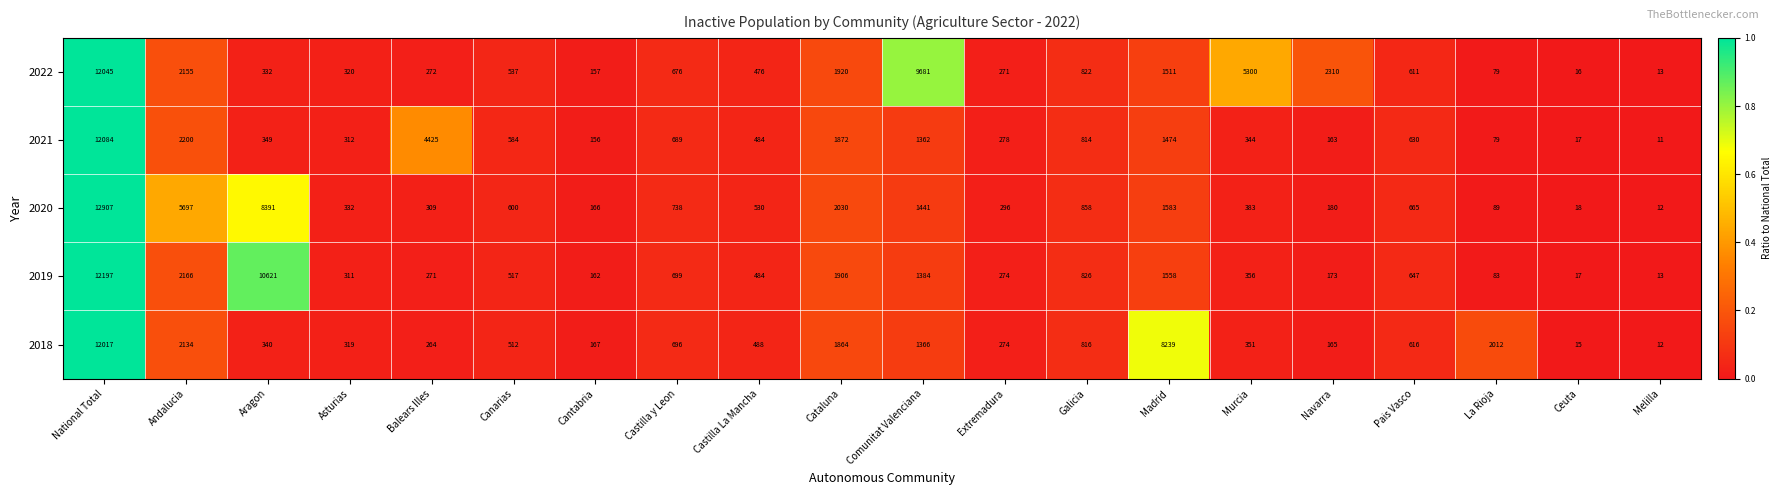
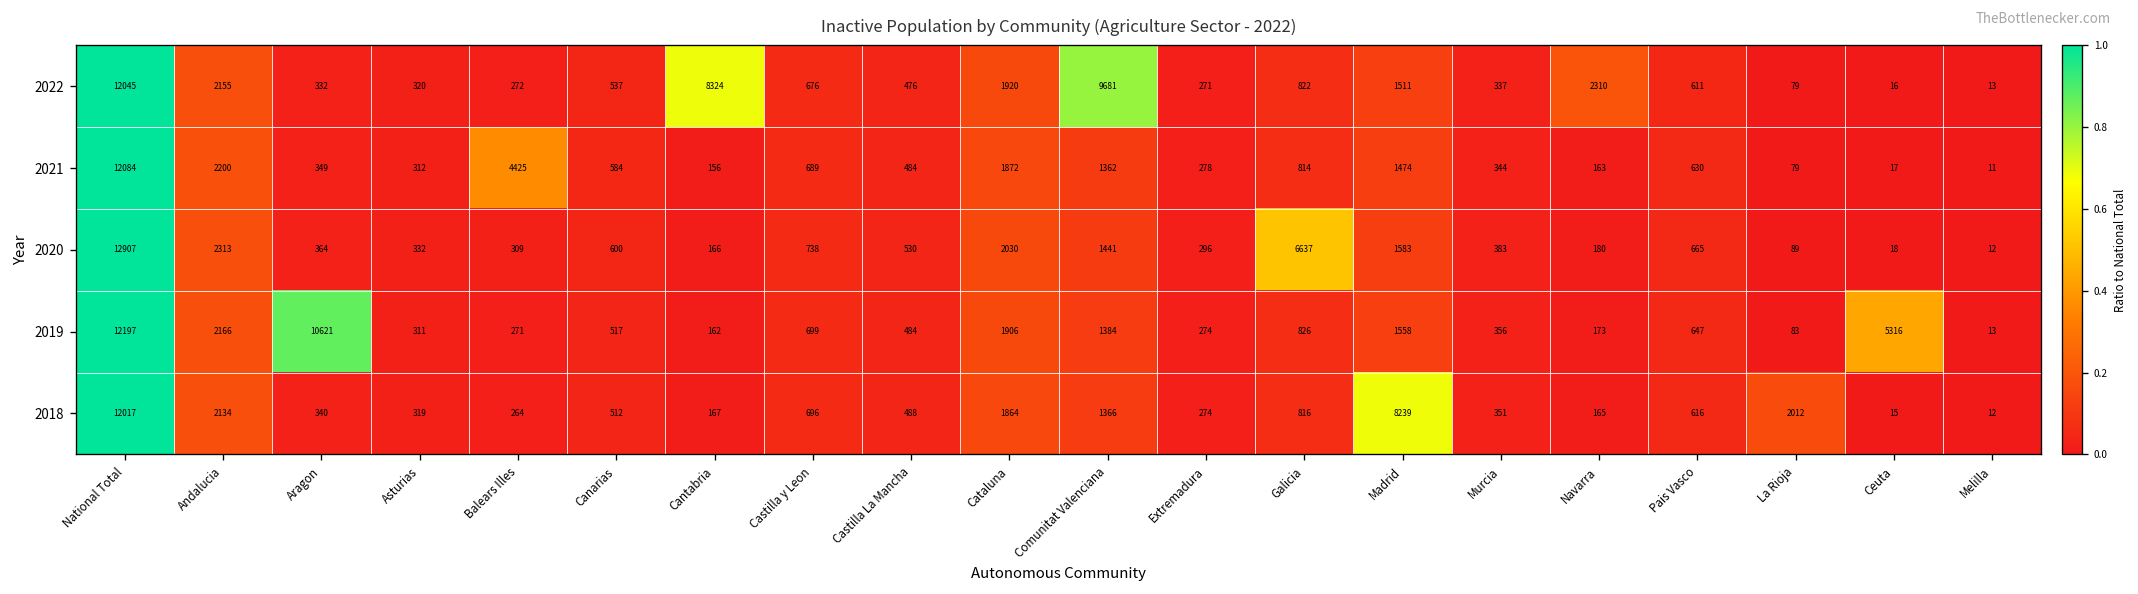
  {
    "2022": {
      "National Total": 12045,
      "Andalucia": 2155,
      "Aragon": 332,
      "Asturias": 320,
      "Balears Illes": 272,
      "Canarias": 537,
-     "Cantabria": 157,
+     "Cantabria": 8324,
      "Castilla y Leon": 676,
      "Castilla La Mancha": 476,
      "Cataluna": 1920,
      "Comunitat Valenciana": 9681,
      "Extremadura": 271,
      "Galicia": 822,
      "Madrid": 1511,
-     "Murcia": 5300,
+     "Murcia": 337,
      "Navarra": 2310,
      "Pais Vasco": 611,
      "La Rioja": 79,
      "Ceuta": 16,
      "Melilla": 13
    },
    "2021": {
      "National Total": 12084,
      "Andalucia": 2200,
      "Aragon": 349,
      "Asturias": 312,
      "Balears Illes": 4425,
      "Canarias": 584,
      "Cantabria": 156,
      "Castilla y Leon": 689,
      "Castilla La Mancha": 484,
      "Cataluna": 1872,
      "Comunitat Valenciana": 1362,
      "Extremadura": 278,
      "Galicia": 814,
      "Madrid": 1474,
      "Murcia": 344,
      "Navarra": 163,
      "Pais Vasco": 630,
      "La Rioja": 79,
      "Ceuta": 17,
      "Melilla": 11
    },
    "2020": {
      "National Total": 12907,
-     "Andalucia": 5697,
-     "Aragon": 8391,
+     "Andalucia": 2313,
+     "Aragon": 364,
      "Asturias": 332,
      "Balears Illes": 309,
      "Canarias": 600,
      "Cantabria": 166,
      "Castilla y Leon": 738,
      "Castilla La Mancha": 530,
      "Cataluna": 2030,
      "Comunitat Valenciana": 1441,
      "Extremadura": 296,
-     "Galicia": 858,
+     "Galicia": 6637,
      "Madrid": 1583,
      "Murcia": 383,
      "Navarra": 180,
      "Pais Vasco": 665,
      "La Rioja": 89,
      "Ceuta": 18,
      "Melilla": 12
    },
    "2019": {
      "National Total": 12197,
      "Andalucia": 2166,
      "Aragon": 10621,
      "Asturias": 311,
      "Balears Illes": 271,
      "Canarias": 517,
      "Cantabria": 162,
      "Castilla y Leon": 699,
      "Castilla La Mancha": 484,
      "Cataluna": 1906,
      "Comunitat Valenciana": 1384,
      "Extremadura": 274,
      "Galicia": 826,
      "Madrid": 1558,
      "Murcia": 356,
      "Navarra": 173,
      "Pais Vasco": 647,
      "La Rioja": 83,
-     "Ceuta": 17,
+     "Ceuta": 5316,
      "Melilla": 13
    },
    "2018": {
      "National Total": 12017,
      "Andalucia": 2134,
      "Aragon": 340,
      "Asturias": 319,
      "Balears Illes": 264,
      "Canarias": 512,
      "Cantabria": 167,
      "Castilla y Leon": 696,
      "Castilla La Mancha": 488,
      "Cataluna": 1864,
      "Comunitat Valenciana": 1366,
      "Extremadura": 274,
      "Galicia": 816,
      "Madrid": 8239,
      "Murcia": 351,
      "Navarra": 165,
      "Pais Vasco": 616,
      "La Rioja": 2012,
      "Ceuta": 15,
      "Melilla": 12
    }
  }
